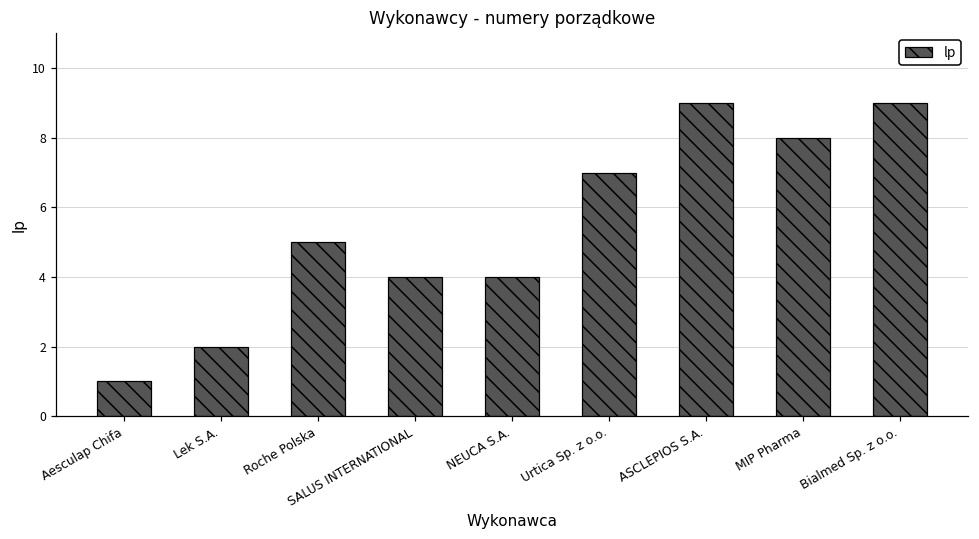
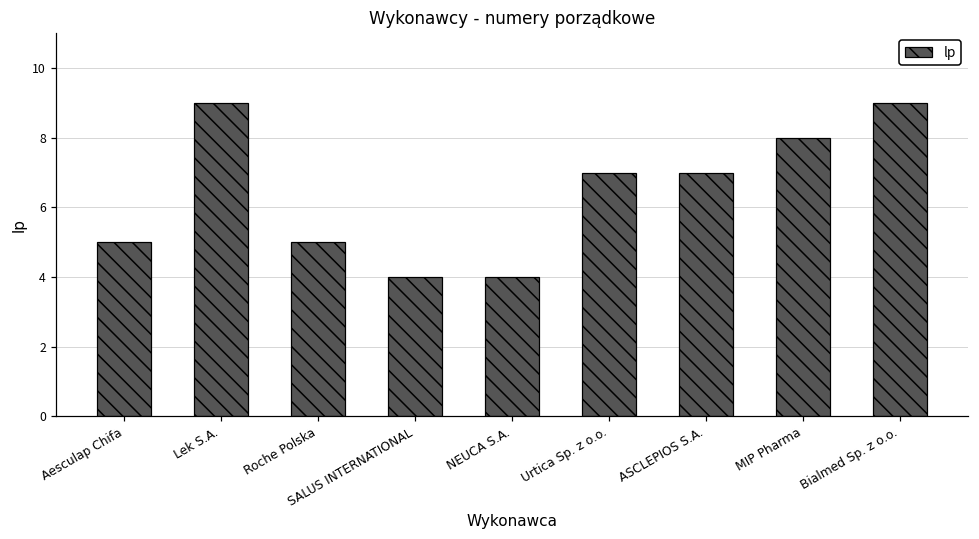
  {
-   "Aesculap Chifa": 1,
-   "Lek S.A.": 2,
+   "Aesculap Chifa": 5,
+   "Lek S.A.": 9,
    "Roche Polska": 5,
    "SALUS INTERNATIONAL": 4,
    "NEUCA S.A.": 4,
    "Urtica Sp. z o.o.": 7,
-   "ASCLEPIOS S.A.": 9,
+   "ASCLEPIOS S.A.": 7,
    "MIP Pharma": 8,
    "Bialmed Sp. z o.o.": 9
  }
